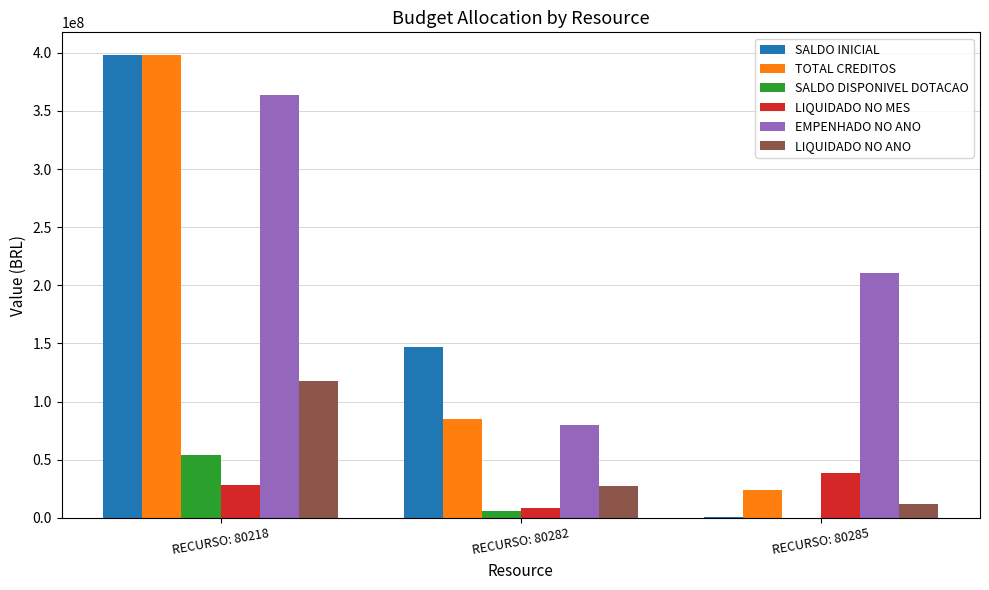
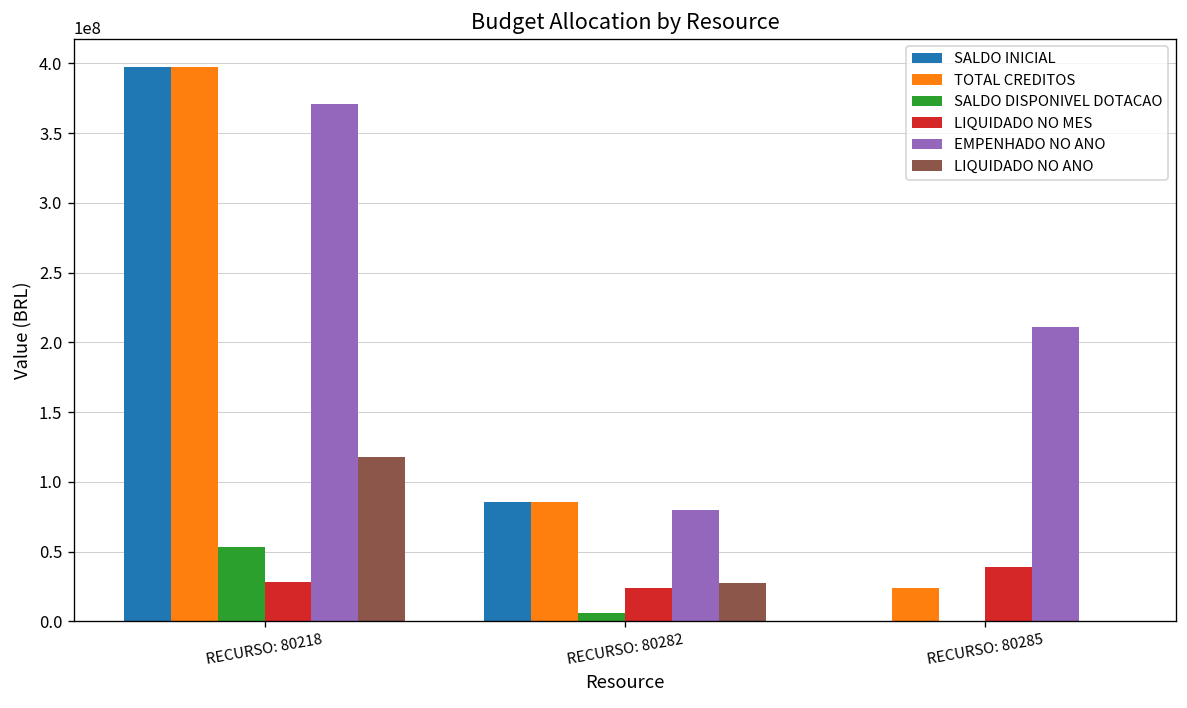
  {
    "SALDO INICIAL": {
      "RECURSO: 80218": 398000000,
-     "RECURSO: 80282": 147000000
+     "RECURSO: 80282": 85000000
    },
    "TOTAL CREDITOS": {
      "RECURSO: 80218": 398000000,
      "RECURSO: 80282": 85000000,
      "RECURSO: 80285": 24000000
    },
    "SALDO DISPONIVEL DOTACAO": {
      "RECURSO: 80218": 54000000,
      "RECURSO: 80282": 6000000
    },
    "LIQUIDADO NO MES": {
      "RECURSO: 80218": 28000000,
-     "RECURSO: 80282": 8000000,
+     "RECURSO: 80282": 24000000,
      "RECURSO: 80285": 39000000
    },
    "EMPENHADO NO ANO": {
-     "RECURSO: 80218": 364000000,
+     "RECURSO: 80218": 371000000,
      "RECURSO: 80282": 80000000,
      "RECURSO: 80285": 211000000
    },
    "LIQUIDADO NO ANO": {
      "RECURSO: 80218": 118000000,
      "RECURSO: 80282": 27000000,
-     "RECURSO: 80285": 12000000
+     "RECURSO: 80285": 0
    }
  }
